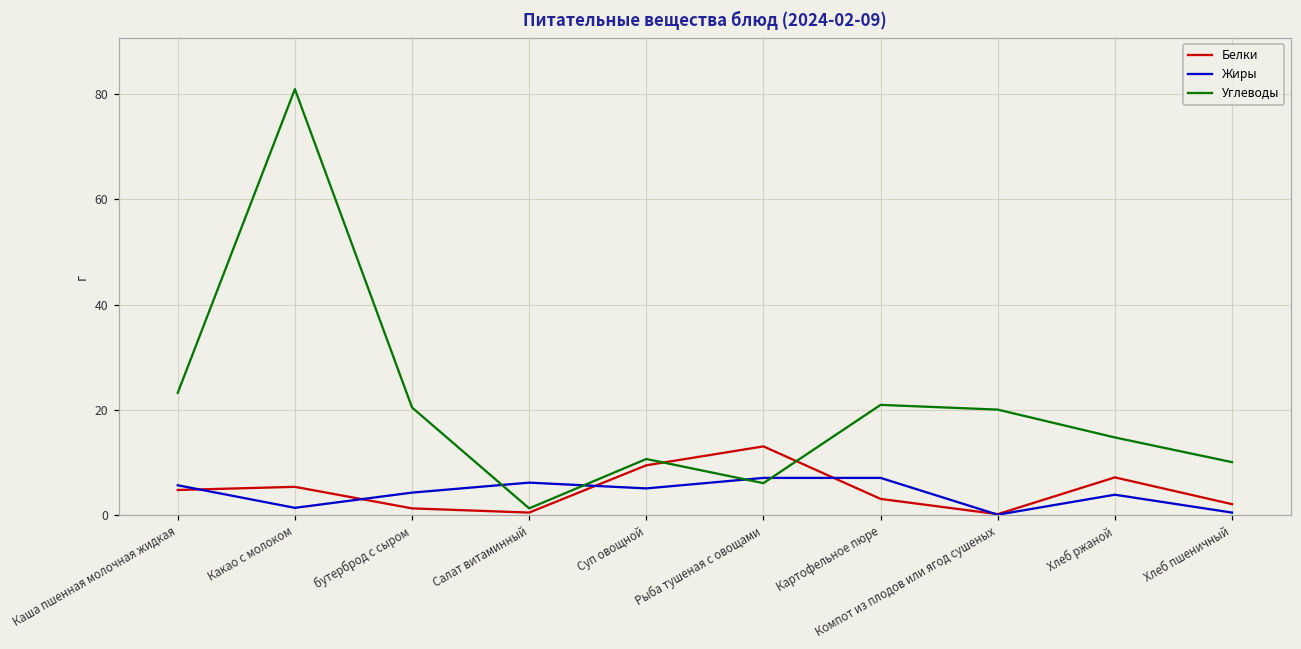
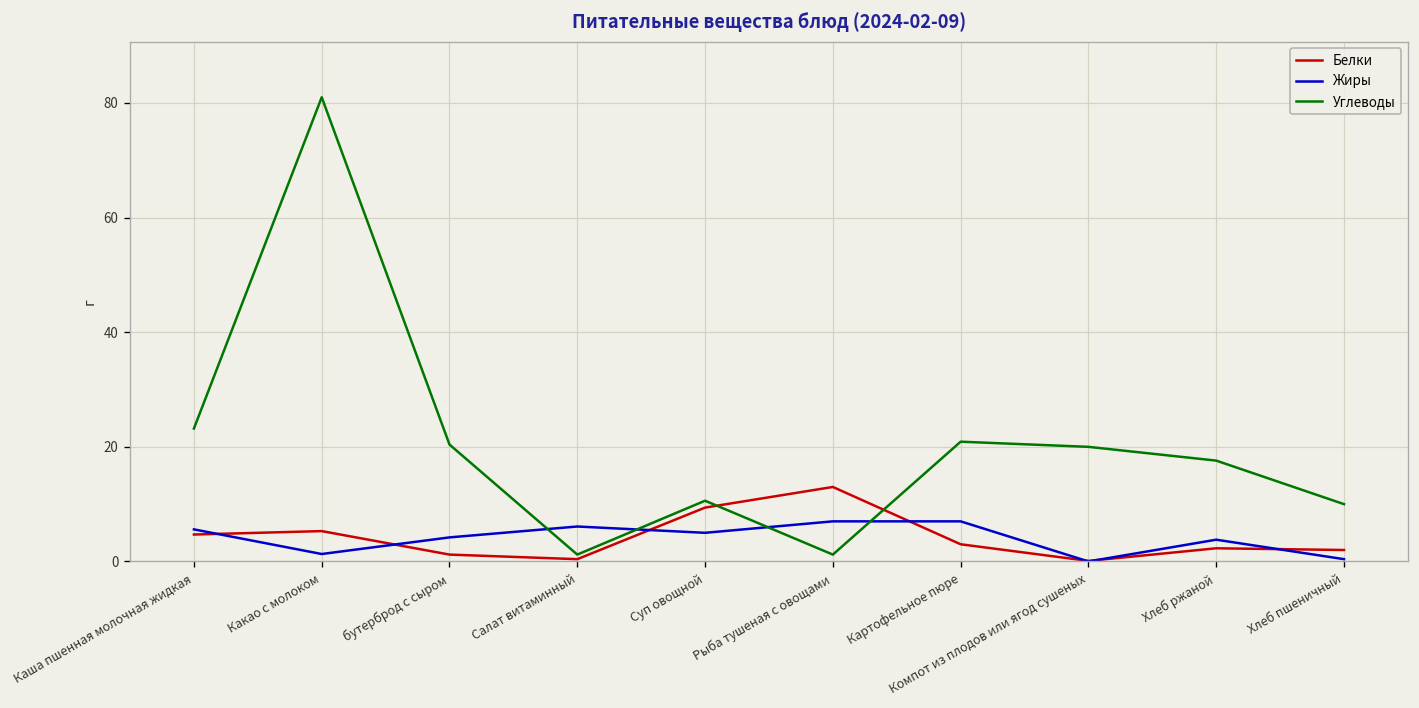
  {
    "Белки": {
      "Каша пшенная молочная жидкая": 5,
      "Какао с молоком": 5,
      "бутерброд с сыром": 1,
      "Салат витаминный": 0,
      "Суп овощной": 9,
      "Рыба тушеная с овощами": 13,
      "Картофельное пюре": 3,
-     "Хлеб ржаной": 7,
+     "Хлеб ржаной": 2,
      "Хлеб пшеничный": 2
    },
    "Жиры": {
      "Каша пшенная молочная жидкая": 6,
      "Какао с молоком": 1,
      "бутерброд с сыром": 4,
      "Салат витаминный": 6,
      "Суп овощной": 5,
      "Рыба тушеная с овощами": 7,
      "Картофельное пюре": 7,
      "Хлеб ржаной": 4,
      "Хлеб пшеничный": 0
    },
    "Углеводы": {
      "Каша пшенная молочная жидкая": 23,
      "Какао с молоком": 81,
      "бутерброд с сыром": 20,
      "Салат витаминный": 1,
      "Суп овощной": 11,
-     "Рыба тушеная с овощами": 6,
+     "Рыба тушеная с овощами": 1,
      "Картофельное пюре": 21,
      "Компот из плодов или ягод сушеных": 20,
-     "Хлеб ржаной": 15,
+     "Хлеб ржаной": 18,
      "Хлеб пшеничный": 10
    }
  }
